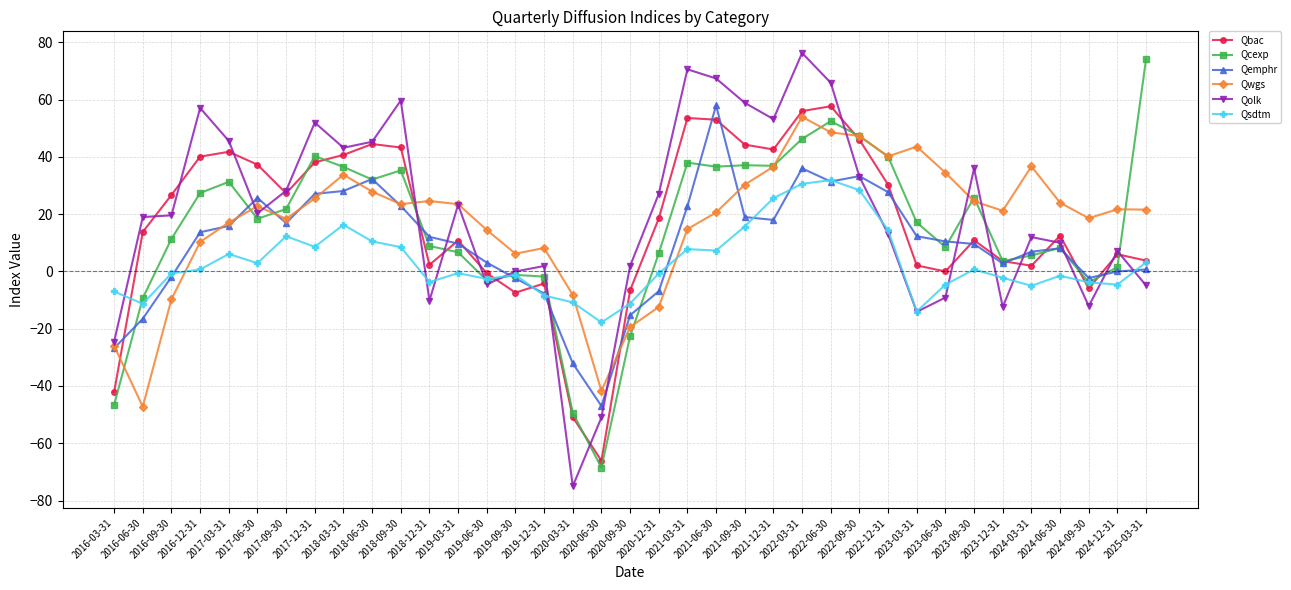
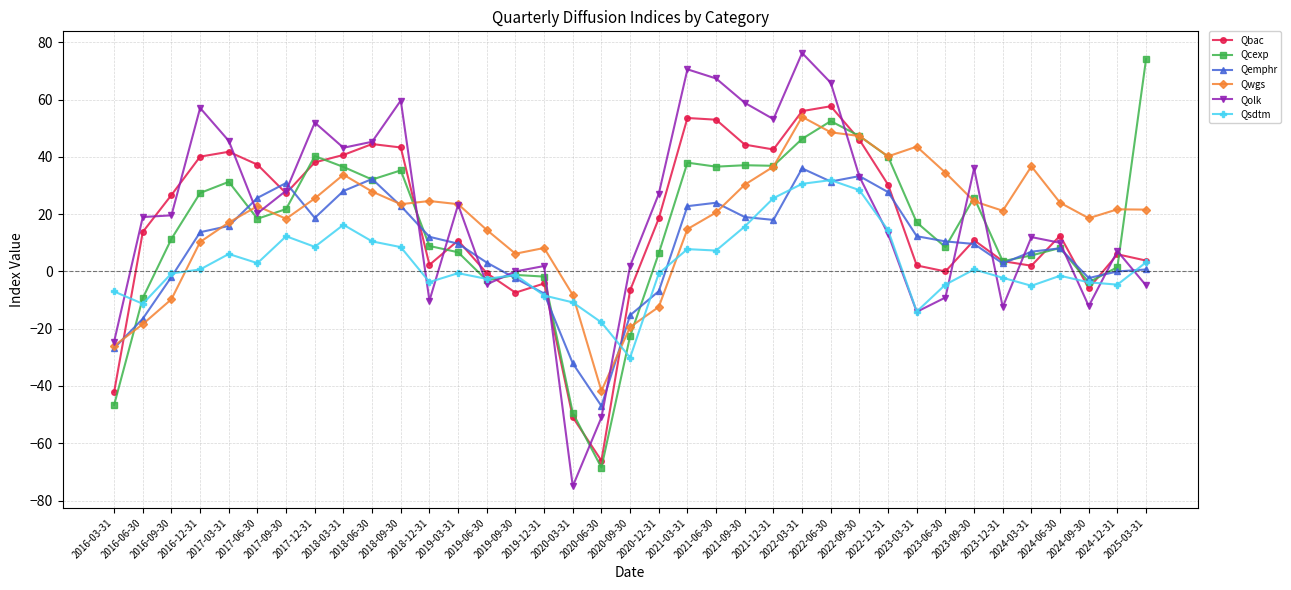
  {
    "Qbac": {
      "2016-03-31": -42,
      "2016-06-30": 14,
      "2016-09-30": 27,
      "2016-12-31": 40,
      "2017-03-31": 42,
      "2017-06-30": 37,
      "2017-09-30": 27,
      "2017-12-31": 38,
      "2018-03-31": 41,
      "2018-09-30": 43,
      "2018-12-31": 2,
      "2019-03-31": 11,
      "2019-06-30": -1,
      "2019-09-30": -7,
      "2019-12-31": -4,
      "2020-03-31": -51,
      "2020-06-30": -66,
      "2020-09-30": -7,
      "2020-12-31": 19,
      "2021-03-31": 54,
      "2021-06-30": 53,
      "2021-09-30": 44,
      "2021-12-31": 43,
      "2022-03-31": 56,
      "2022-06-30": 58,
      "2022-09-30": 46,
      "2022-12-31": 30,
      "2023-03-31": 2,
      "2023-06-30": 0,
      "2023-09-30": 11,
      "2024-03-31": 2,
      "2024-06-30": 13,
      "2024-09-30": -6,
      "2024-12-31": 6
    },
    "Qcexp": {
      "2016-03-31": -47,
      "2016-06-30": -9,
      "2016-09-30": 11,
      "2016-12-31": 27,
      "2017-03-31": 31,
      "2017-06-30": 18,
      "2017-09-30": 22,
      "2017-12-31": 40,
      "2018-03-31": 37,
      "2018-09-30": 35,
      "2018-12-31": 9,
      "2019-03-31": 7,
      "2019-12-31": -2,
      "2020-03-31": -49,
      "2020-06-30": -69,
      "2020-09-30": -23,
      "2020-12-31": 6,
      "2021-03-31": 38,
      "2021-06-30": 37,
      "2021-09-30": 37,
      "2022-03-31": 46,
      "2022-06-30": 53,
      "2023-03-31": 17,
      "2023-06-30": 9,
      "2023-09-30": 26,
      "2024-03-31": 6,
      "2024-12-31": 2,
      "2025-03-31": 74
    },
    "Qemphr": {
      "2016-06-30": -17,
      "2016-09-30": -2,
      "2016-12-31": 14,
      "2017-03-31": 16,
      "2017-06-30": 26,
-     "2017-09-30": 17,
-     "2017-12-31": 27,
+     "2017-09-30": 31,
+     "2017-12-31": 19,
      "2018-03-31": 28,
      "2018-12-31": 12,
      "2019-03-31": 10,
      "2019-06-30": 3,
      "2019-09-30": -2,
      "2020-03-31": -32,
      "2020-06-30": -47,
      "2020-09-30": -15,
      "2020-12-31": -7,
      "2021-03-31": 23,
-     "2021-06-30": 58,
+     "2021-06-30": 24,
      "2021-09-30": 19,
      "2021-12-31": 18,
      "2022-03-31": 36,
      "2022-12-31": 28,
      "2023-03-31": 12,
      "2023-06-30": 11,
      "2023-09-30": 10,
      "2024-03-31": 7,
      "2024-09-30": -2,
      "2024-12-31": 0,
      "2025-03-31": 1
    },
    "Qwgs": {
-     "2016-06-30": -47,
+     "2016-06-30": -18,
      "2016-09-30": -10,
      "2016-12-31": 10,
      "2017-03-31": 17,
      "2017-06-30": 23,
      "2017-09-30": 18,
      "2017-12-31": 26,
      "2018-03-31": 34,
      "2018-06-30": 28,
      "2018-12-31": 25,
      "2019-06-30": 15,
      "2019-09-30": 6,
      "2019-12-31": 8,
      "2020-03-31": -8,
      "2020-06-30": -42,
      "2020-09-30": -19,
      "2020-12-31": -12,
      "2021-03-31": 15,
      "2021-06-30": 21,
      "2021-09-30": 30,
      "2022-03-31": 54,
      "2022-06-30": 49,
      "2023-03-31": 44,
      "2023-06-30": 35,
      "2023-09-30": 25,
      "2023-12-31": 21,
      "2024-03-31": 37,
      "2024-06-30": 24,
      "2024-09-30": 19,
      "2024-12-31": 22,
      "2025-03-31": 22
    },
    "Qolk": {
      "2016-03-31": -25,
      "2016-06-30": 19,
      "2016-09-30": 20,
      "2016-12-31": 57,
      "2017-03-31": 46,
      "2017-06-30": 20,
      "2017-09-30": 28,
      "2017-12-31": 52,
      "2018-03-31": 43,
      "2018-09-30": 60,
      "2018-12-31": -10,
      "2019-06-30": -5,
      "2019-09-30": 0,
      "2019-12-31": 2,
      "2020-03-31": -75,
      "2020-06-30": -51,
      "2020-09-30": 2,
      "2020-12-31": 27,
      "2021-03-31": 71,
      "2021-06-30": 67,
      "2021-09-30": 59,
      "2021-12-31": 53,
      "2022-03-31": 76,
      "2022-06-30": 66,
      "2022-12-31": 13,
      "2023-06-30": -9,
      "2023-09-30": 36,
      "2023-12-31": -12,
      "2024-03-31": 12,
      "2024-06-30": 10,
      "2024-09-30": -12,
      "2024-12-31": 7,
      "2025-03-31": -5
    },
    "Qsdtm": {
      "2016-03-31": -7,
      "2016-06-30": -11,
      "2016-09-30": -1,
      "2016-12-31": 1,
      "2017-03-31": 6,
      "2017-06-30": 3,
      "2017-09-30": 12,
      "2017-12-31": 9,
      "2018-03-31": 16,
      "2018-06-30": 11,
      "2018-09-30": 9,
      "2018-12-31": -4,
      "2019-03-31": -1,
      "2020-03-31": -11,
      "2020-06-30": -18,
-     "2020-09-30": -11,
+     "2020-09-30": -30,
      "2020-12-31": -1,
      "2021-03-31": 8,
      "2021-06-30": 7,
      "2021-09-30": 16,
      "2021-12-31": 26,
      "2022-03-31": 31,
      "2022-09-30": 28,
      "2022-12-31": 14,
      "2023-06-30": -5,
      "2023-09-30": 1,
      "2023-12-31": -2,
      "2024-03-31": -5,
      "2024-06-30": -2,
      "2024-12-31": -5
    }
  }
